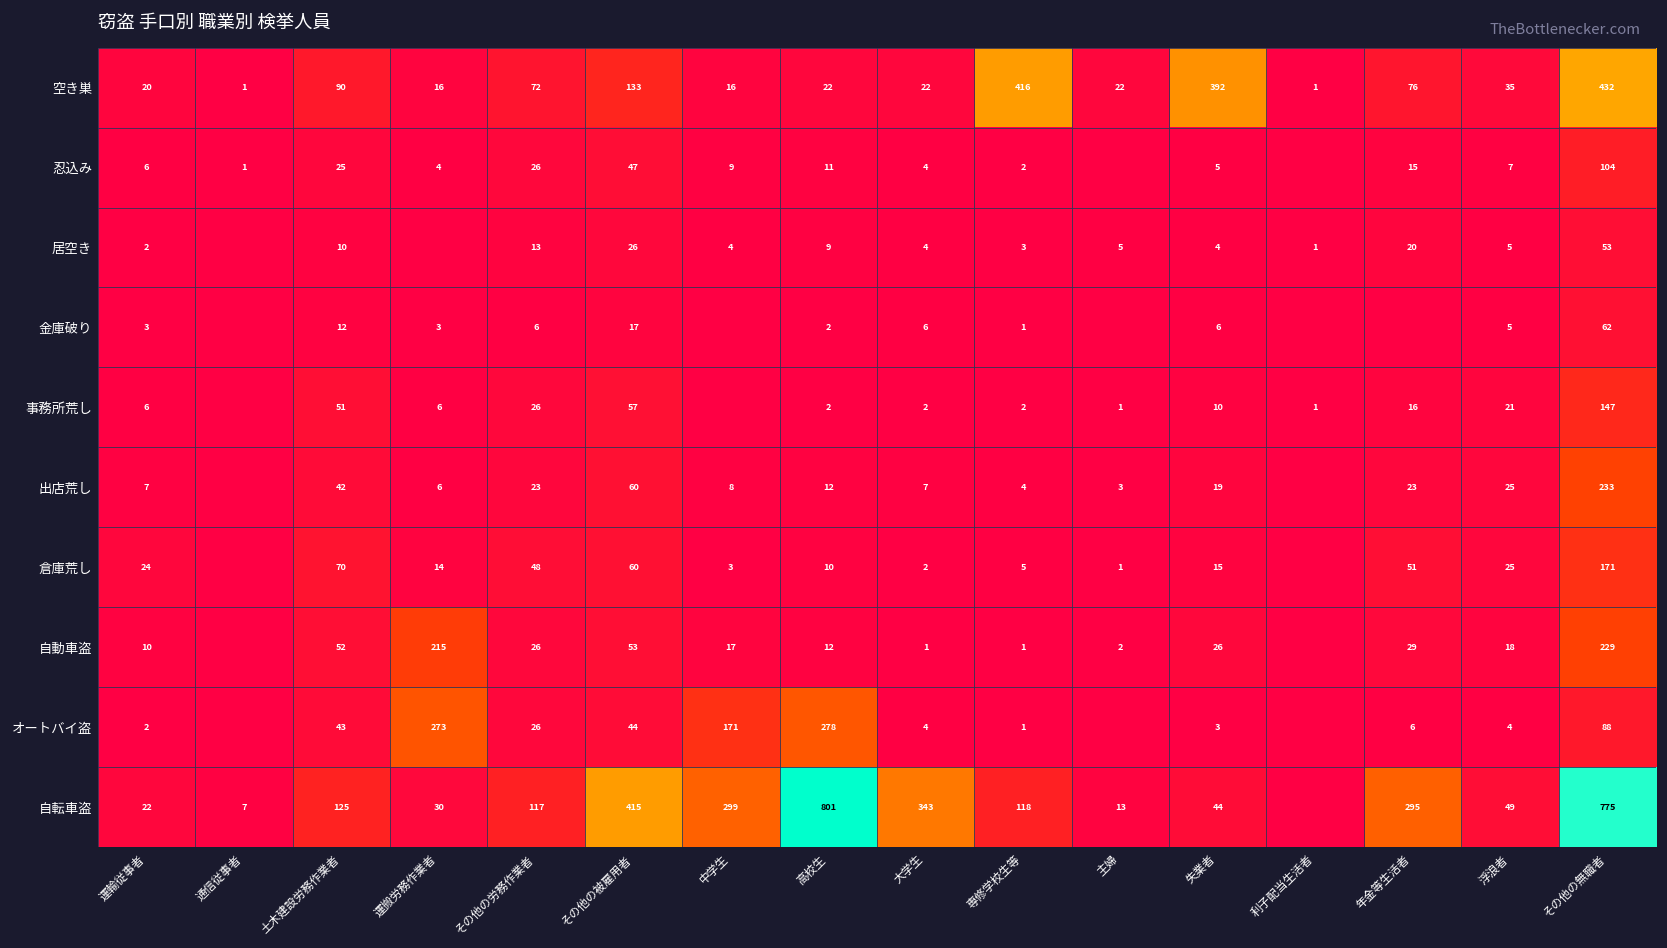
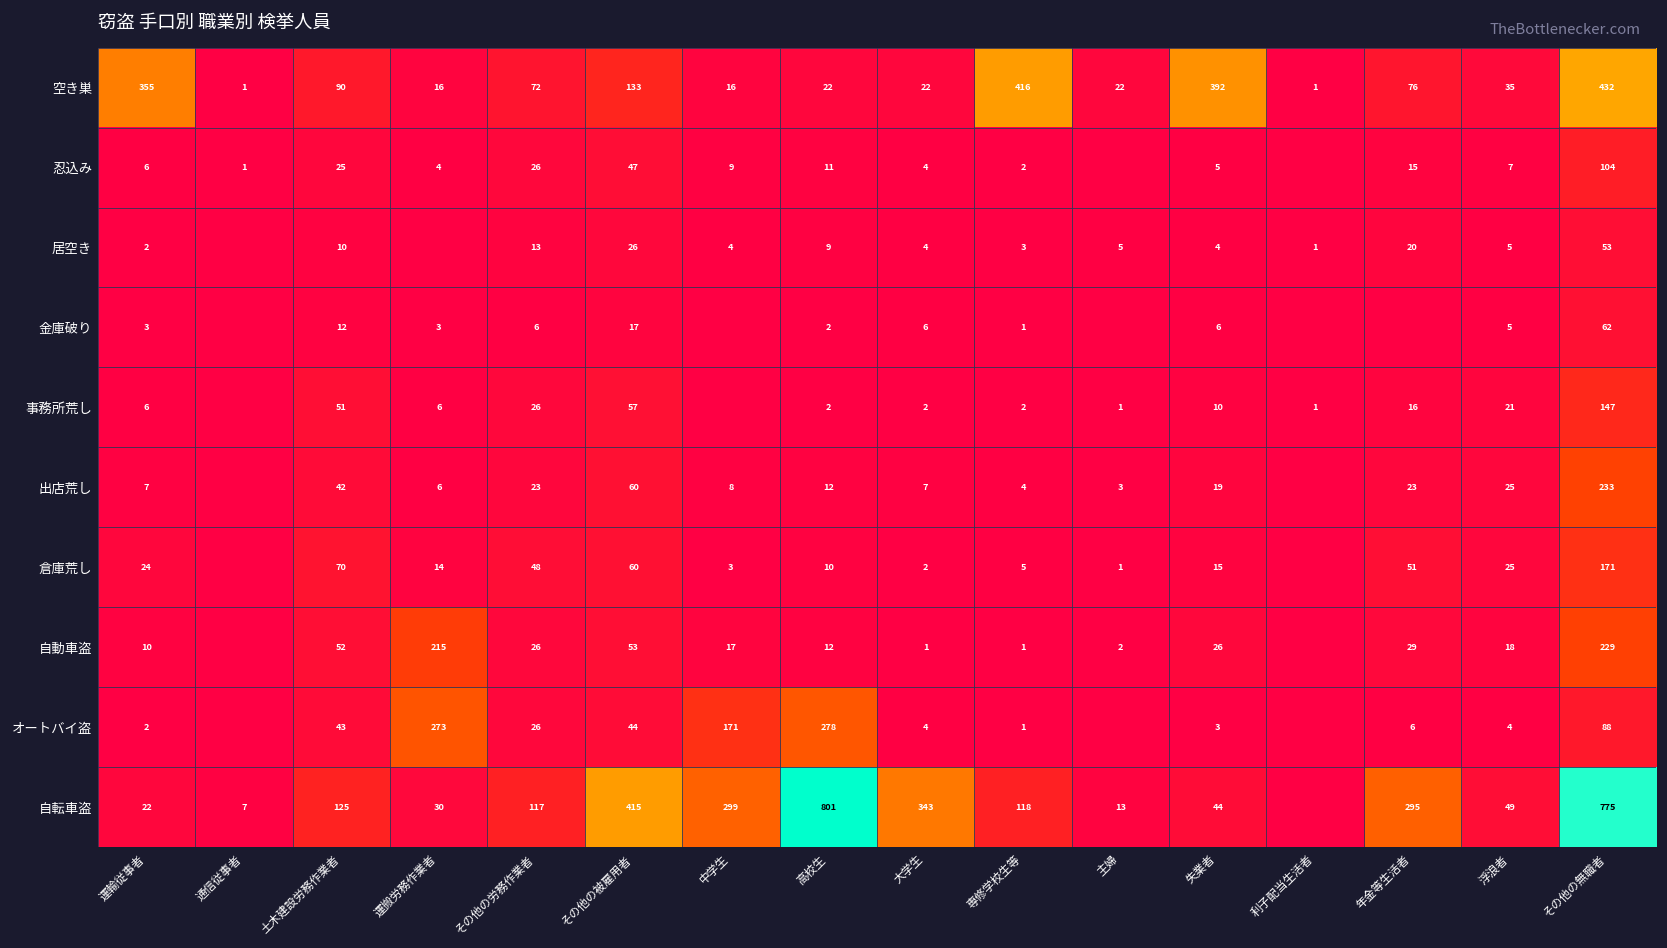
  {
    "空き巣": {
-     "運輸従事者": 20,
+     "運輸従事者": 355,
      "通信従事者": 1,
      "土木建設労務作業者": 90,
      "運搬労務作業者": 16,
      "その他の労務作業者": 72,
      "その他の被雇用者": 133,
      "中学生": 16,
      "高校生": 22,
      "大学生": 22,
      "専修学校生等": 416,
      "主婦": 22,
      "失業者": 392,
      "利子配当生活者": 1,
      "年金等生活者": 76,
      "浮浪者": 35,
      "その他の無職者": 432
    },
    "忍込み": {
      "運輸従事者": 6,
      "通信従事者": 1,
      "土木建設労務作業者": 25,
      "運搬労務作業者": 4,
      "その他の労務作業者": 26,
      "その他の被雇用者": 47,
      "中学生": 9,
      "高校生": 11,
      "大学生": 4,
      "専修学校生等": 2,
      "失業者": 5,
      "年金等生活者": 15,
      "浮浪者": 7,
      "その他の無職者": 104
    },
    "居空き": {
      "運輸従事者": 2,
      "土木建設労務作業者": 10,
      "その他の労務作業者": 13,
      "その他の被雇用者": 26,
      "中学生": 4,
      "高校生": 9,
      "大学生": 4,
      "専修学校生等": 3,
      "主婦": 5,
      "失業者": 4,
      "利子配当生活者": 1,
      "年金等生活者": 20,
      "浮浪者": 5,
      "その他の無職者": 53
    },
    "金庫破り": {
      "運輸従事者": 3,
      "土木建設労務作業者": 12,
      "運搬労務作業者": 3,
      "その他の労務作業者": 6,
      "その他の被雇用者": 17,
      "高校生": 2,
      "大学生": 6,
      "専修学校生等": 1,
      "失業者": 6,
      "浮浪者": 5,
      "その他の無職者": 62
    },
    "事務所荒し": {
      "運輸従事者": 6,
      "土木建設労務作業者": 51,
      "運搬労務作業者": 6,
      "その他の労務作業者": 26,
      "その他の被雇用者": 57,
      "高校生": 2,
      "大学生": 2,
      "専修学校生等": 2,
      "主婦": 1,
      "失業者": 10,
      "利子配当生活者": 1,
      "年金等生活者": 16,
      "浮浪者": 21,
      "その他の無職者": 147
    },
    "出店荒し": {
      "運輸従事者": 7,
      "土木建設労務作業者": 42,
      "運搬労務作業者": 6,
      "その他の労務作業者": 23,
      "その他の被雇用者": 60,
      "中学生": 8,
      "高校生": 12,
      "大学生": 7,
      "専修学校生等": 4,
      "主婦": 3,
      "失業者": 19,
      "年金等生活者": 23,
      "浮浪者": 25,
      "その他の無職者": 233
    },
    "倉庫荒し": {
      "運輸従事者": 24,
      "土木建設労務作業者": 70,
      "運搬労務作業者": 14,
      "その他の労務作業者": 48,
      "その他の被雇用者": 60,
      "中学生": 3,
      "高校生": 10,
      "大学生": 2,
      "専修学校生等": 5,
      "主婦": 1,
      "失業者": 15,
      "年金等生活者": 51,
      "浮浪者": 25,
      "その他の無職者": 171
    },
    "自動車盗": {
      "運輸従事者": 10,
      "土木建設労務作業者": 52,
      "運搬労務作業者": 215,
      "その他の労務作業者": 26,
      "その他の被雇用者": 53,
      "中学生": 17,
      "高校生": 12,
      "大学生": 1,
      "専修学校生等": 1,
      "主婦": 2,
      "失業者": 26,
      "年金等生活者": 29,
      "浮浪者": 18,
      "その他の無職者": 229
    },
    "オートバイ盗": {
      "運輸従事者": 2,
      "土木建設労務作業者": 43,
      "運搬労務作業者": 273,
      "その他の労務作業者": 26,
      "その他の被雇用者": 44,
      "中学生": 171,
      "高校生": 278,
      "大学生": 4,
      "専修学校生等": 1,
      "失業者": 3,
      "年金等生活者": 6,
      "浮浪者": 4,
      "その他の無職者": 88
    },
    "自転車盗": {
      "運輸従事者": 22,
      "通信従事者": 7,
      "土木建設労務作業者": 125,
      "運搬労務作業者": 30,
      "その他の労務作業者": 117,
      "その他の被雇用者": 415,
      "中学生": 299,
      "高校生": 801,
      "大学生": 343,
      "専修学校生等": 118,
      "主婦": 13,
      "失業者": 44,
      "年金等生活者": 295,
      "浮浪者": 49,
      "その他の無職者": 775
    }
  }
